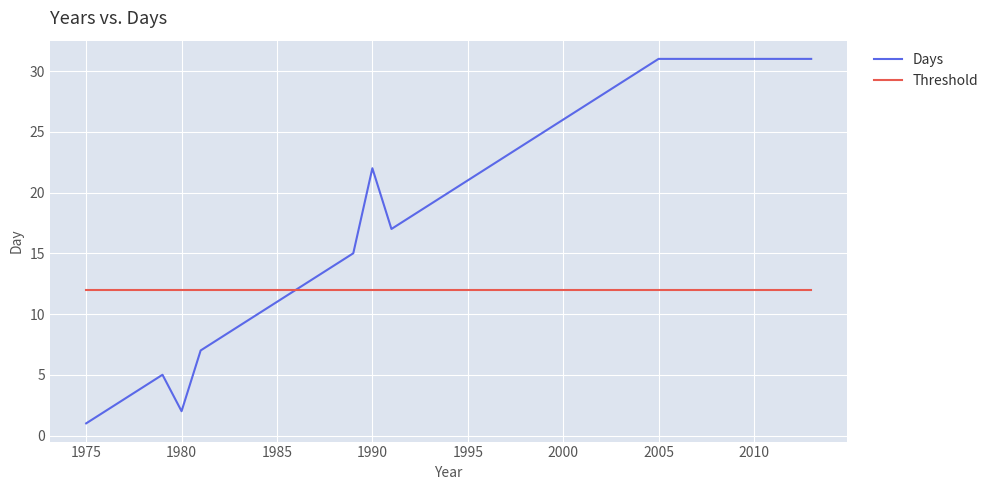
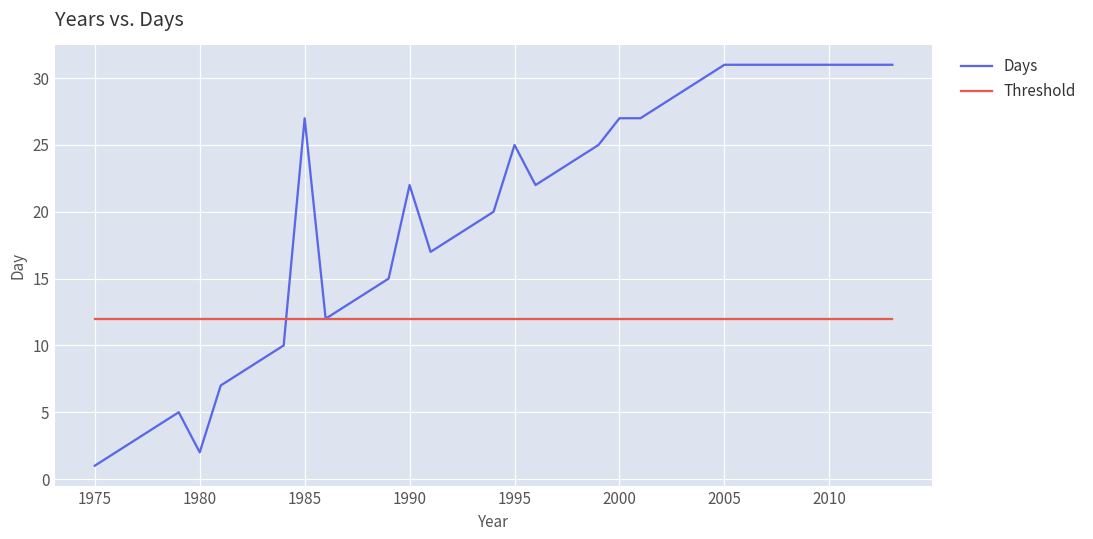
  {
    "Days": {
      "1975": 1,
      "1980": 2,
-     "1985": 11,
+     "1985": 27,
      "1990": 22,
-     "1995": 21,
-     "2000": 26,
+     "1995": 25,
+     "2000": 27,
      "2005": 31,
      "2010": 31
    },
    "Threshold": {
      "1975": 12,
      "1980": 12,
      "1985": 12,
      "1990": 12,
      "1995": 12,
      "2000": 12,
      "2005": 12,
      "2010": 12
    }
  }
